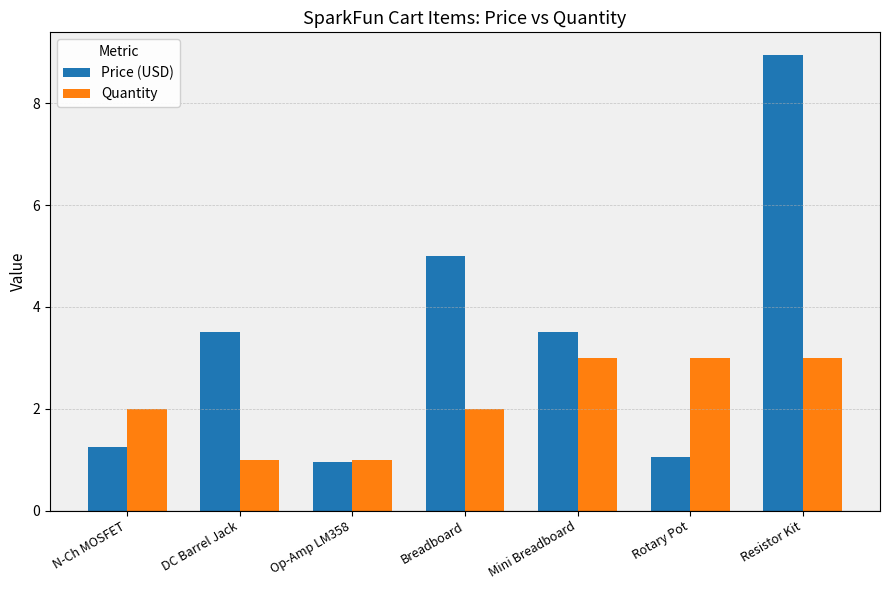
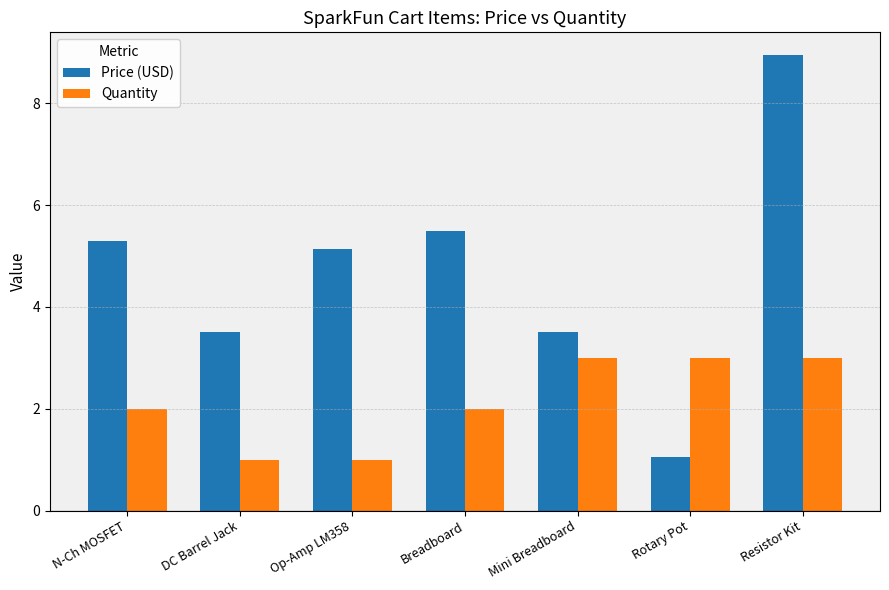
  {
    "Price (USD)": {
-     "N-Ch MOSFET": 1.3,
+     "N-Ch MOSFET": 5.3,
      "DC Barrel Jack": 3.5,
-     "Op-Amp LM358": 1.0,
-     "Breadboard": 5.0,
+     "Op-Amp LM358": 5.1,
+     "Breadboard": 5.5,
      "Mini Breadboard": 3.5,
      "Rotary Pot": 1.1,
      "Resistor Kit": 9.0
    },
    "Quantity": {
      "N-Ch MOSFET": 2.0,
      "DC Barrel Jack": 1.0,
      "Op-Amp LM358": 1.0,
      "Breadboard": 2.0,
      "Mini Breadboard": 3.0,
      "Rotary Pot": 3.0,
      "Resistor Kit": 3.0
    }
  }
